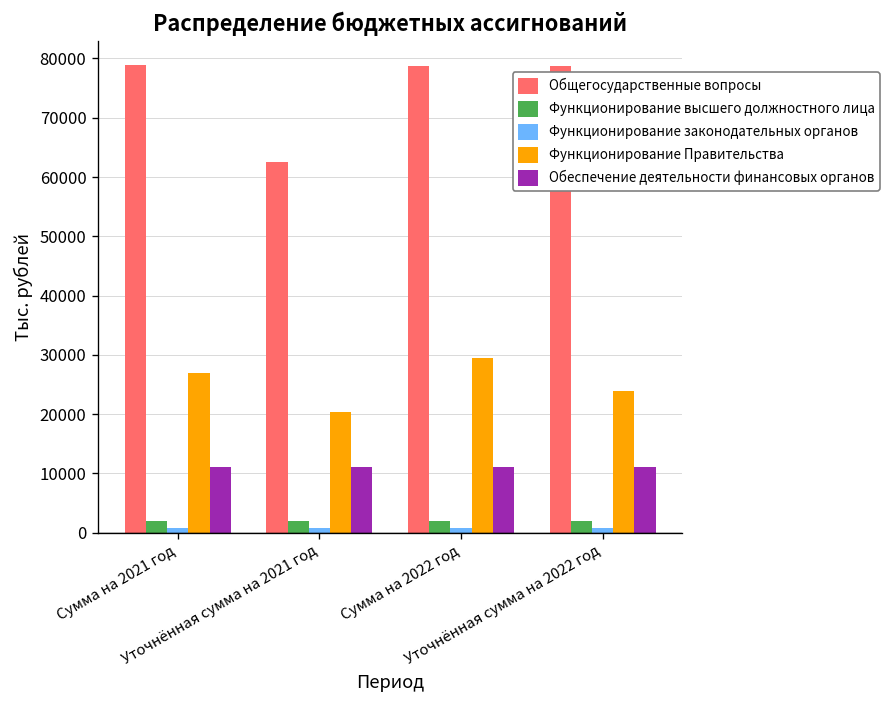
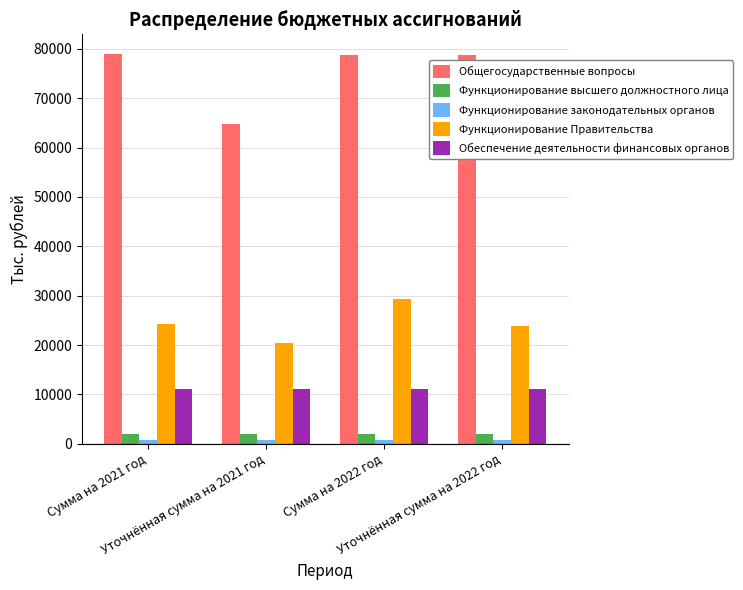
  {
    "Общегосударственные вопросы": {
      "Сумма на 2021 год": 79000,
-     "Уточнённая сумма на 2021 год": 63000,
+     "Уточнённая сумма на 2021 год": 65000,
      "Сумма на 2022 год": 79000,
      "Уточнённая сумма на 2022 год": 79000
    },
    "Функционирование высшего должностного лица": {
      "Сумма на 2021 год": 2000,
      "Уточнённая сумма на 2021 год": 2000,
      "Сумма на 2022 год": 2000,
      "Уточнённая сумма на 2022 год": 2000
    },
    "Функционирование законодательных органов": {
      "Сумма на 2021 год": 1000,
      "Уточнённая сумма на 2021 год": 1000,
      "Сумма на 2022 год": 1000,
      "Уточнённая сумма на 2022 год": 1000
    },
    "Функционирование Правительства": {
-     "Сумма на 2021 год": 27000,
+     "Сумма на 2021 год": 24000,
      "Уточнённая сумма на 2021 год": 20000,
      "Сумма на 2022 год": 29000,
      "Уточнённая сумма на 2022 год": 24000
    },
    "Обеспечение деятельности финансовых органов": {
      "Сумма на 2021 год": 11000,
      "Уточнённая сумма на 2021 год": 11000,
      "Сумма на 2022 год": 11000,
      "Уточнённая сумма на 2022 год": 11000
    }
  }
